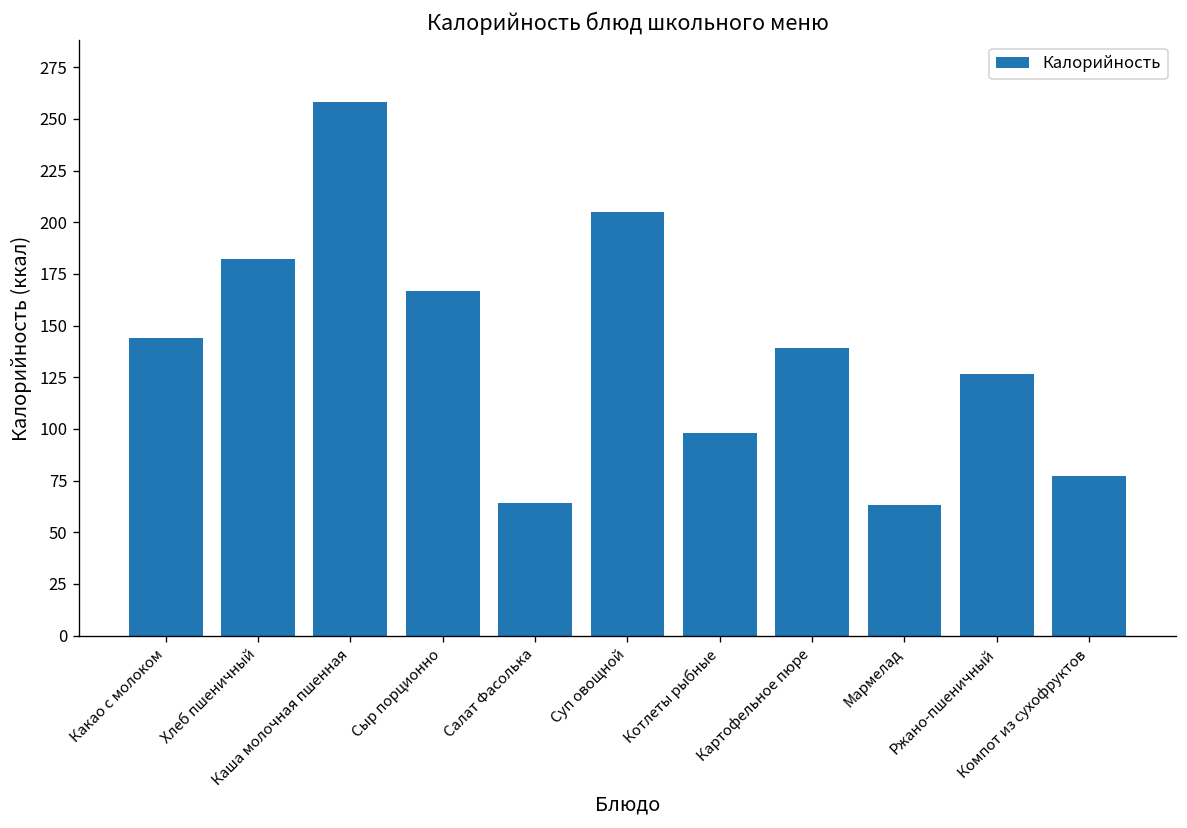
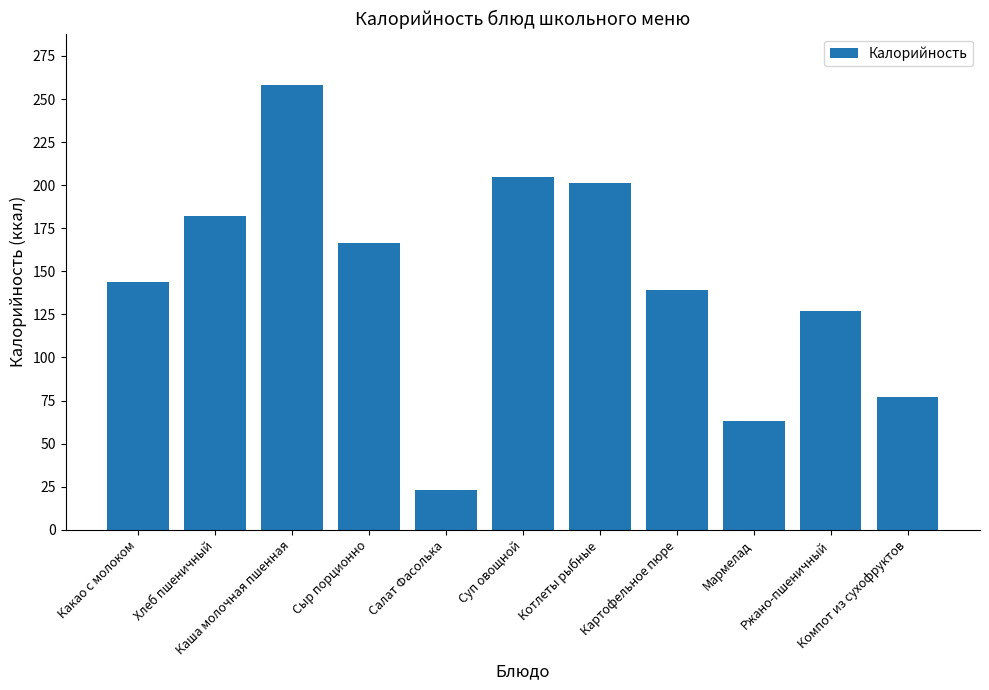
  {
    "Какао с молоком": 144,
    "Хлеб пшеничный": 182,
    "Каша молочная пшенная": 258,
    "Сыр порционно": 167,
-   "Салат Фасолька": 64,
+   "Салат Фасолька": 23,
    "Суп овощной": 205,
-   "Котлеты рыбные": 98,
+   "Котлеты рыбные": 201,
    "Картофельное пюре": 139,
    "Мармелад": 63,
    "Ржано-пшеничный": 127,
    "Компот из сухофруктов": 77
  }
